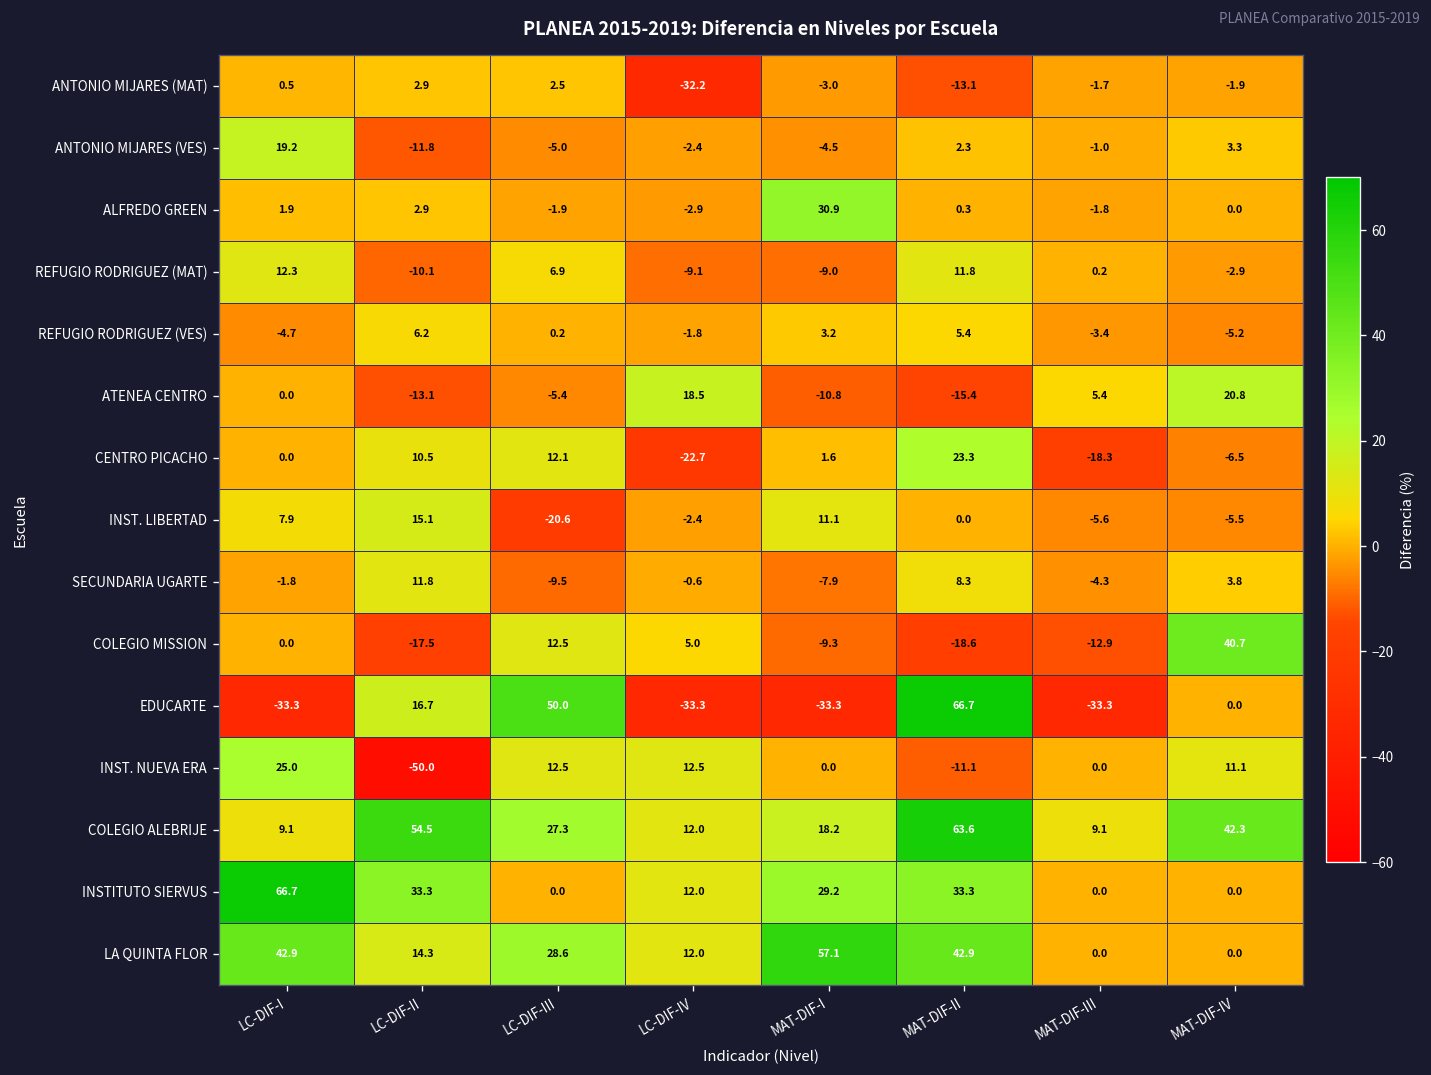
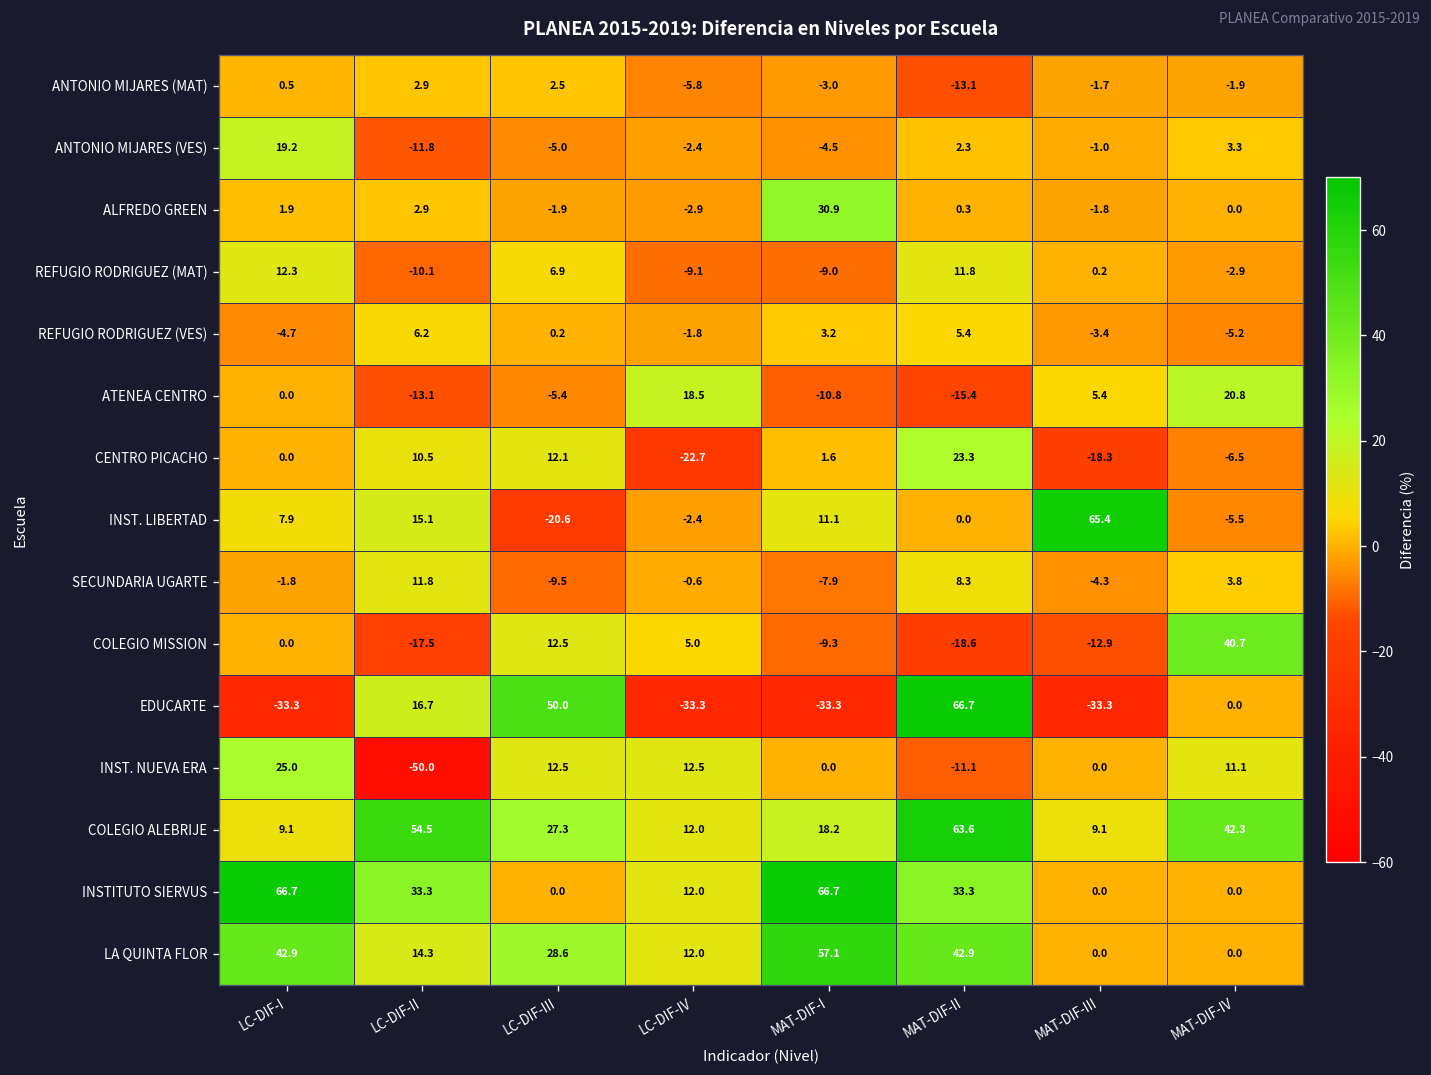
  {
    "ANTONIO MIJARES (MAT)": {
      "LC-DIF-I": 0.5,
      "LC-DIF-II": 2.9,
      "LC-DIF-III": 2.5,
-     "LC-DIF-IV": -32.2,
+     "LC-DIF-IV": -5.8,
      "MAT-DIF-I": -3.0,
      "MAT-DIF-II": -13.1,
      "MAT-DIF-III": -1.7,
      "MAT-DIF-IV": -1.9
    },
    "ANTONIO MIJARES (VES)": {
      "LC-DIF-I": 19.2,
      "LC-DIF-II": -11.8,
      "LC-DIF-III": -5.0,
      "LC-DIF-IV": -2.4,
      "MAT-DIF-I": -4.5,
      "MAT-DIF-II": 2.3,
      "MAT-DIF-III": -1.0,
      "MAT-DIF-IV": 3.3
    },
    "ALFREDO GREEN": {
      "LC-DIF-I": 1.9,
      "LC-DIF-II": 2.9,
      "LC-DIF-III": -1.9,
      "LC-DIF-IV": -2.9,
      "MAT-DIF-I": 30.9,
      "MAT-DIF-II": 0.3,
      "MAT-DIF-III": -1.8,
      "MAT-DIF-IV": 0.0
    },
    "REFUGIO RODRIGUEZ (MAT)": {
      "LC-DIF-I": 12.3,
      "LC-DIF-II": -10.1,
      "LC-DIF-III": 6.9,
      "LC-DIF-IV": -9.1,
      "MAT-DIF-I": -9.0,
      "MAT-DIF-II": 11.8,
      "MAT-DIF-III": 0.2,
      "MAT-DIF-IV": -2.9
    },
    "REFUGIO RODRIGUEZ (VES)": {
      "LC-DIF-I": -4.7,
      "LC-DIF-II": 6.2,
      "LC-DIF-III": 0.2,
      "LC-DIF-IV": -1.8,
      "MAT-DIF-I": 3.2,
      "MAT-DIF-II": 5.4,
      "MAT-DIF-III": -3.4,
      "MAT-DIF-IV": -5.2
    },
    "ATENEA CENTRO": {
      "LC-DIF-I": 0.0,
      "LC-DIF-II": -13.1,
      "LC-DIF-III": -5.4,
      "LC-DIF-IV": 18.5,
      "MAT-DIF-I": -10.8,
      "MAT-DIF-II": -15.4,
      "MAT-DIF-III": 5.4,
      "MAT-DIF-IV": 20.8
    },
    "CENTRO PICACHO": {
      "LC-DIF-I": 0.0,
      "LC-DIF-II": 10.5,
      "LC-DIF-III": 12.1,
      "LC-DIF-IV": -22.7,
      "MAT-DIF-I": 1.6,
      "MAT-DIF-II": 23.3,
      "MAT-DIF-III": -18.3,
      "MAT-DIF-IV": -6.5
    },
    "INST. LIBERTAD": {
      "LC-DIF-I": 7.9,
      "LC-DIF-II": 15.1,
      "LC-DIF-III": -20.6,
      "LC-DIF-IV": -2.4,
      "MAT-DIF-I": 11.1,
      "MAT-DIF-II": 0.0,
-     "MAT-DIF-III": -5.6,
+     "MAT-DIF-III": 65.4,
      "MAT-DIF-IV": -5.5
    },
    "SECUNDARIA UGARTE": {
      "LC-DIF-I": -1.8,
      "LC-DIF-II": 11.8,
      "LC-DIF-III": -9.5,
      "LC-DIF-IV": -0.6,
      "MAT-DIF-I": -7.9,
      "MAT-DIF-II": 8.3,
      "MAT-DIF-III": -4.3,
      "MAT-DIF-IV": 3.8
    },
    "COLEGIO MISSION": {
      "LC-DIF-I": 0.0,
      "LC-DIF-II": -17.5,
      "LC-DIF-III": 12.5,
      "LC-DIF-IV": 5.0,
      "MAT-DIF-I": -9.3,
      "MAT-DIF-II": -18.6,
      "MAT-DIF-III": -12.9,
      "MAT-DIF-IV": 40.7
    },
    "EDUCARTE": {
      "LC-DIF-I": -33.3,
      "LC-DIF-II": 16.7,
      "LC-DIF-III": 50.0,
      "LC-DIF-IV": -33.3,
      "MAT-DIF-I": -33.3,
      "MAT-DIF-II": 66.7,
      "MAT-DIF-III": -33.3,
      "MAT-DIF-IV": 0.0
    },
    "INST. NUEVA ERA": {
      "LC-DIF-I": 25.0,
      "LC-DIF-II": -50.0,
      "LC-DIF-III": 12.5,
      "LC-DIF-IV": 12.5,
      "MAT-DIF-I": 0.0,
      "MAT-DIF-II": -11.1,
      "MAT-DIF-III": 0.0,
      "MAT-DIF-IV": 11.1
    },
    "COLEGIO ALEBRIJE": {
      "LC-DIF-I": 9.1,
      "LC-DIF-II": 54.5,
      "LC-DIF-III": 27.3,
      "LC-DIF-IV": 12.0,
      "MAT-DIF-I": 18.2,
      "MAT-DIF-II": 63.6,
      "MAT-DIF-III": 9.1,
      "MAT-DIF-IV": 42.3
    },
    "INSTITUTO SIERVUS": {
      "LC-DIF-I": 66.7,
      "LC-DIF-II": 33.3,
      "LC-DIF-III": 0.0,
      "LC-DIF-IV": 12.0,
-     "MAT-DIF-I": 29.2,
+     "MAT-DIF-I": 66.7,
      "MAT-DIF-II": 33.3,
      "MAT-DIF-III": 0.0,
      "MAT-DIF-IV": 0.0
    },
    "LA QUINTA FLOR": {
      "LC-DIF-I": 42.9,
      "LC-DIF-II": 14.3,
      "LC-DIF-III": 28.6,
      "LC-DIF-IV": 12.0,
      "MAT-DIF-I": 57.1,
      "MAT-DIF-II": 42.9,
      "MAT-DIF-III": 0.0,
      "MAT-DIF-IV": 0.0
    }
  }
